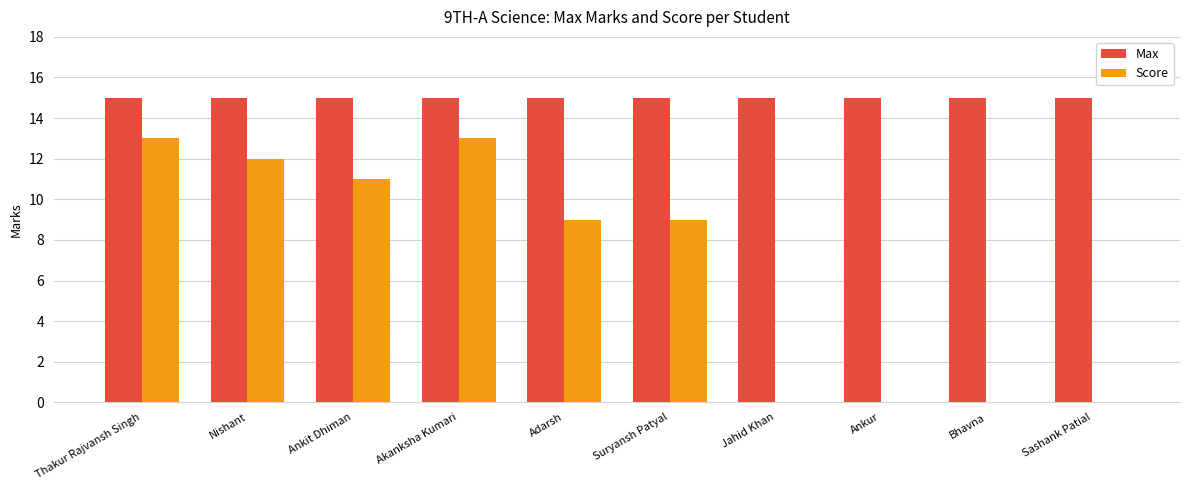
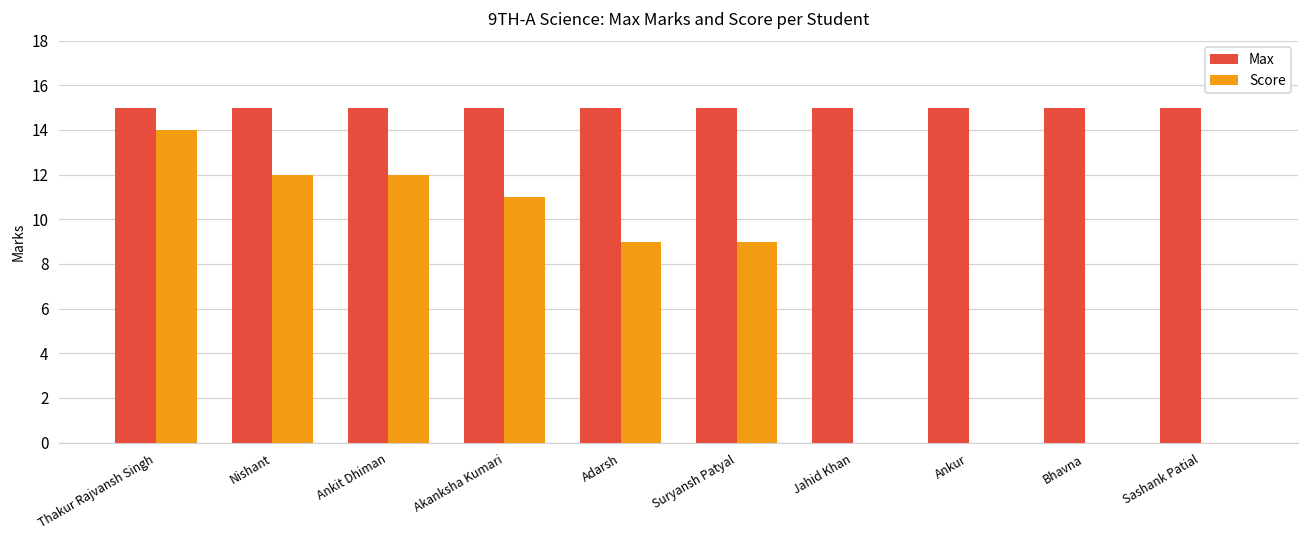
  {
    "Max": {
      "Thakur Rajvansh Singh": 15,
      "Nishant": 15,
      "Ankit Dhiman": 15,
      "Akanksha Kumari": 15,
      "Adarsh": 15,
      "Suryansh Patyal": 15,
      "Jahid Khan": 15,
      "Ankur": 15,
      "Bhavna": 15,
      "Sashank Patial": 15
    },
    "Score": {
-     "Thakur Rajvansh Singh": 13,
+     "Thakur Rajvansh Singh": 14,
      "Nishant": 12,
-     "Ankit Dhiman": 11,
-     "Akanksha Kumari": 13,
+     "Ankit Dhiman": 12,
+     "Akanksha Kumari": 11,
      "Adarsh": 9,
      "Suryansh Patyal": 9,
      "Jahid Khan": 0,
      "Ankur": 0,
      "Bhavna": 0,
      "Sashank Patial": 0
    }
  }
